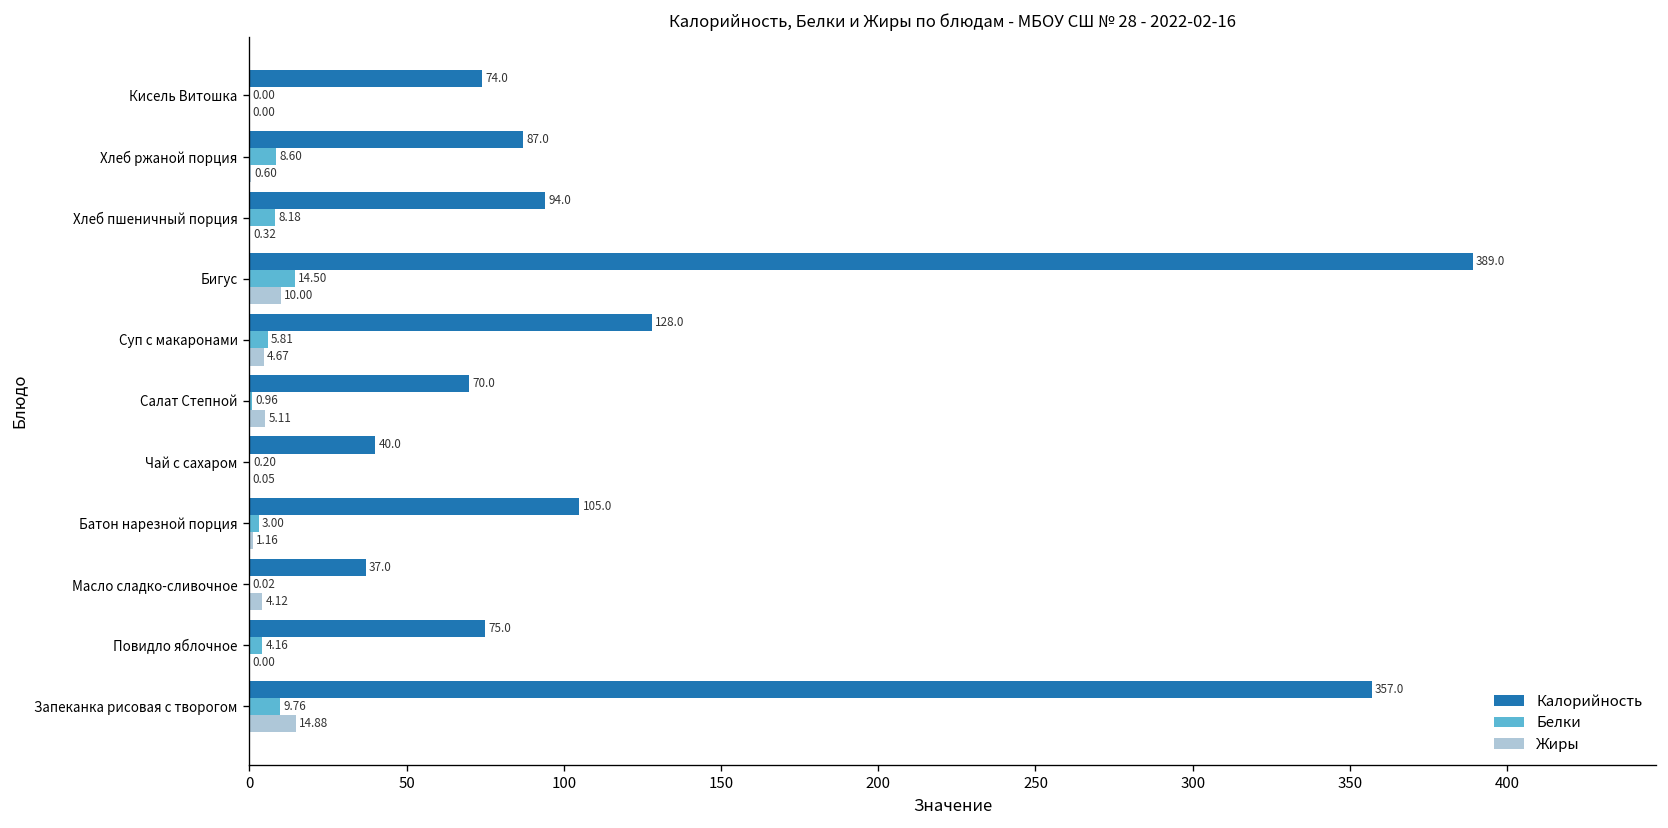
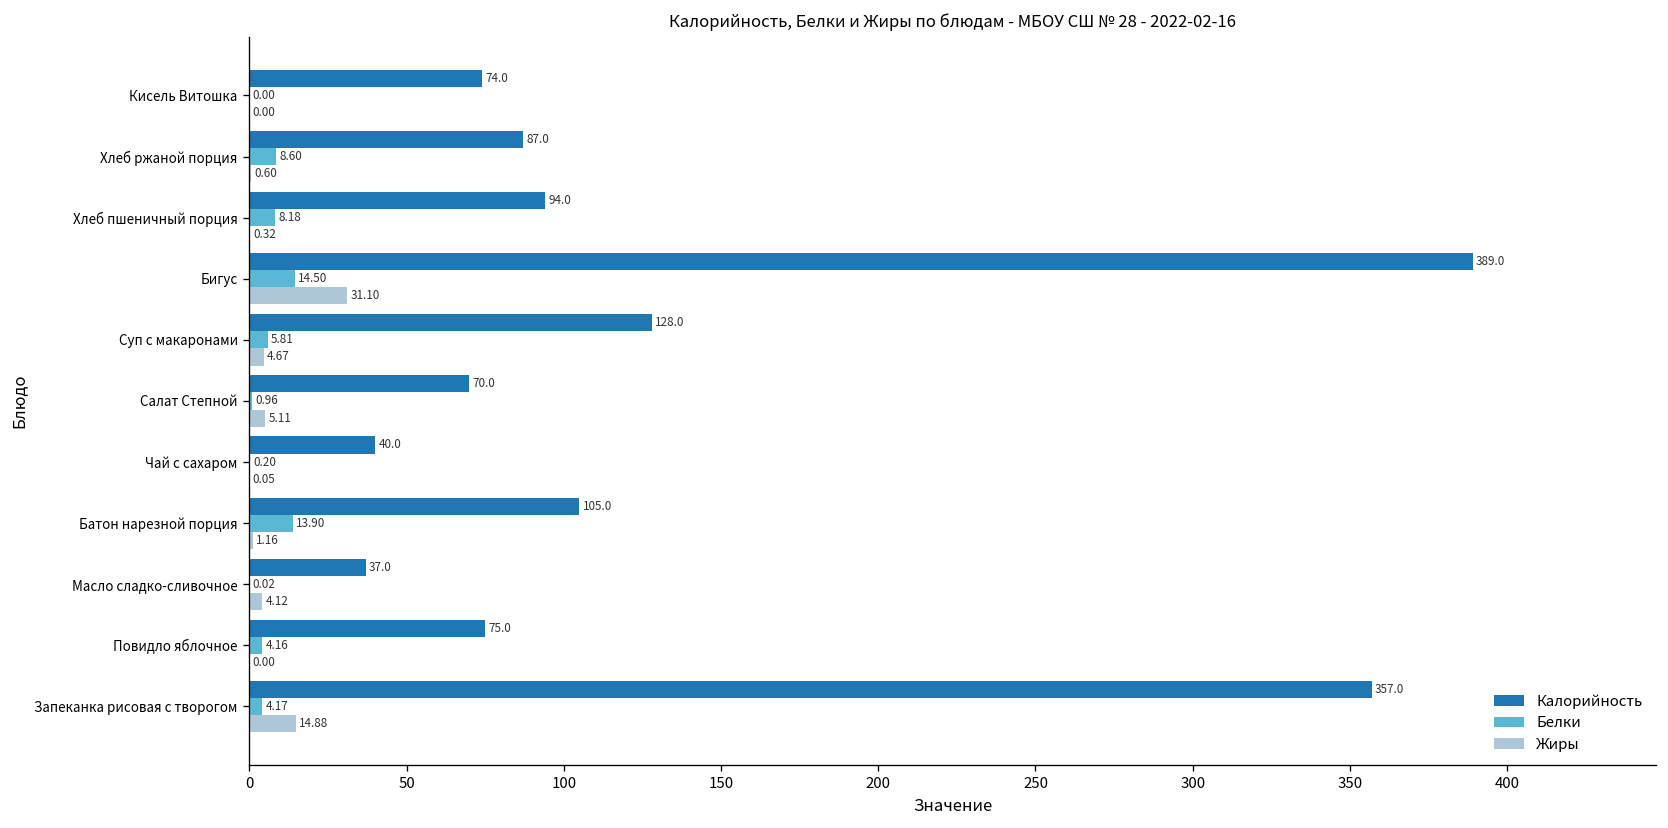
  {
    "Калорийность": {
      "Кисель Витошка": 74.0,
      "Хлеб ржаной порция": 87.0,
      "Хлеб пшеничный порция": 94.0,
      "Бигус": 389.0,
      "Суп с макаронами": 128.0,
      "Салат Степной": 70.0,
      "Чай с сахаром": 40.0,
      "Батон нарезной порция": 105.0,
      "Масло сладко-сливочное": 37.0,
      "Повидло яблочное": 75.0,
      "Запеканка рисовая с творогом": 357.0
    },
    "Белки": {
      "Кисель Витошка": 0.00,
      "Хлеб ржаной порция": 8.60,
      "Хлеб пшеничный порция": 8.18,
      "Бигус": 14.50,
      "Суп с макаронами": 5.81,
      "Салат Степной": 0.96,
      "Чай с сахаром": 0.20,
-     "Батон нарезной порция": 3.00,
+     "Батон нарезной порция": 13.90,
      "Масло сладко-сливочное": 0.02,
      "Повидло яблочное": 4.16,
-     "Запеканка рисовая с творогом": 9.76
+     "Запеканка рисовая с творогом": 4.17
    },
    "Жиры": {
      "Кисель Витошка": 0.00,
      "Хлеб ржаной порция": 0.60,
      "Хлеб пшеничный порция": 0.32,
-     "Бигус": 10.00,
+     "Бигус": 31.10,
      "Суп с макаронами": 4.67,
      "Салат Степной": 5.11,
      "Чай с сахаром": 0.05,
      "Батон нарезной порция": 1.16,
      "Масло сладко-сливочное": 4.12,
      "Повидло яблочное": 0.00,
      "Запеканка рисовая с творогом": 14.88
    }
  }
